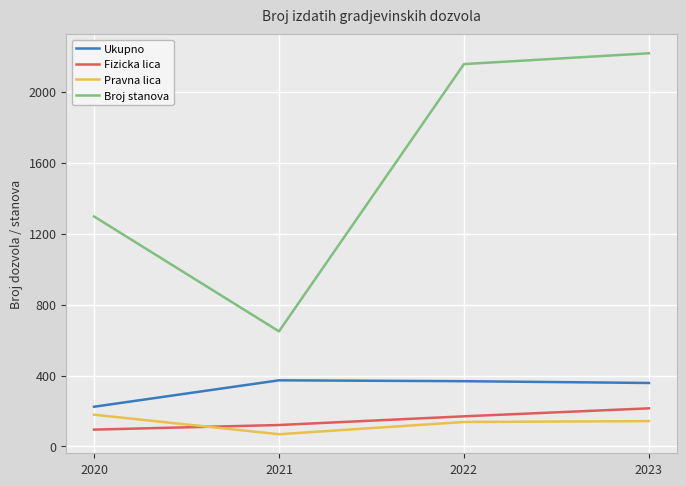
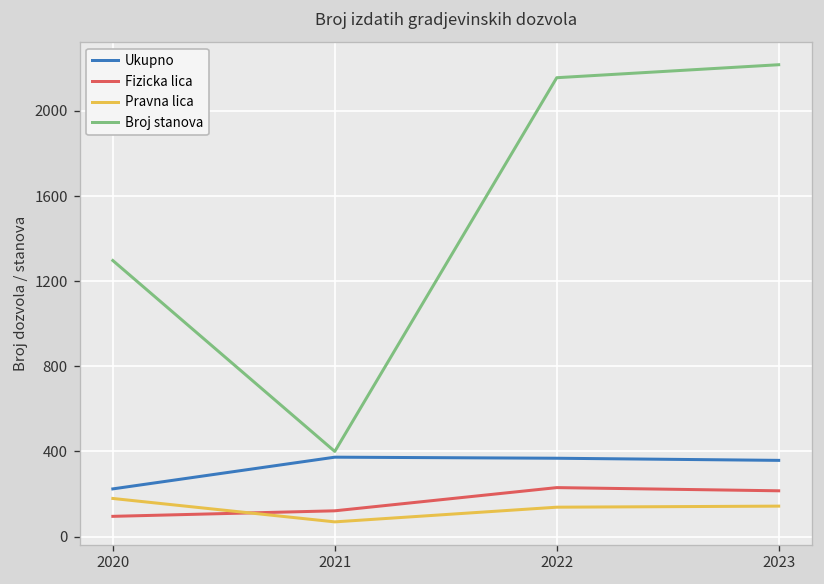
  {
    "Ukupno": {
      "2020": 220,
      "2021": 370,
      "2022": 370,
      "2023": 360
    },
    "Fizicka lica": {
      "2020": 100,
      "2021": 120,
-     "2022": 170,
+     "2022": 230,
      "2023": 220
    },
    "Pravna lica": {
      "2020": 180,
      "2021": 70,
      "2022": 140,
      "2023": 140
    },
    "Broj stanova": {
      "2020": 1300,
-     "2021": 650,
+     "2021": 400,
      "2022": 2160,
      "2023": 2220
    }
  }
